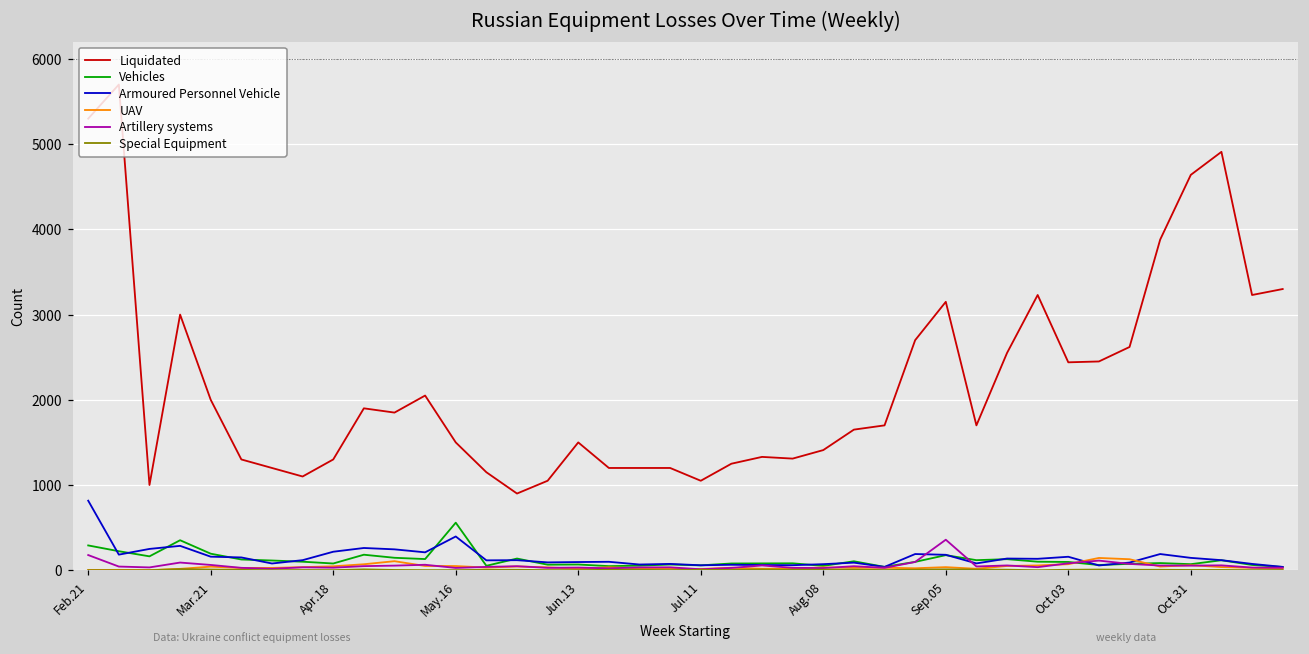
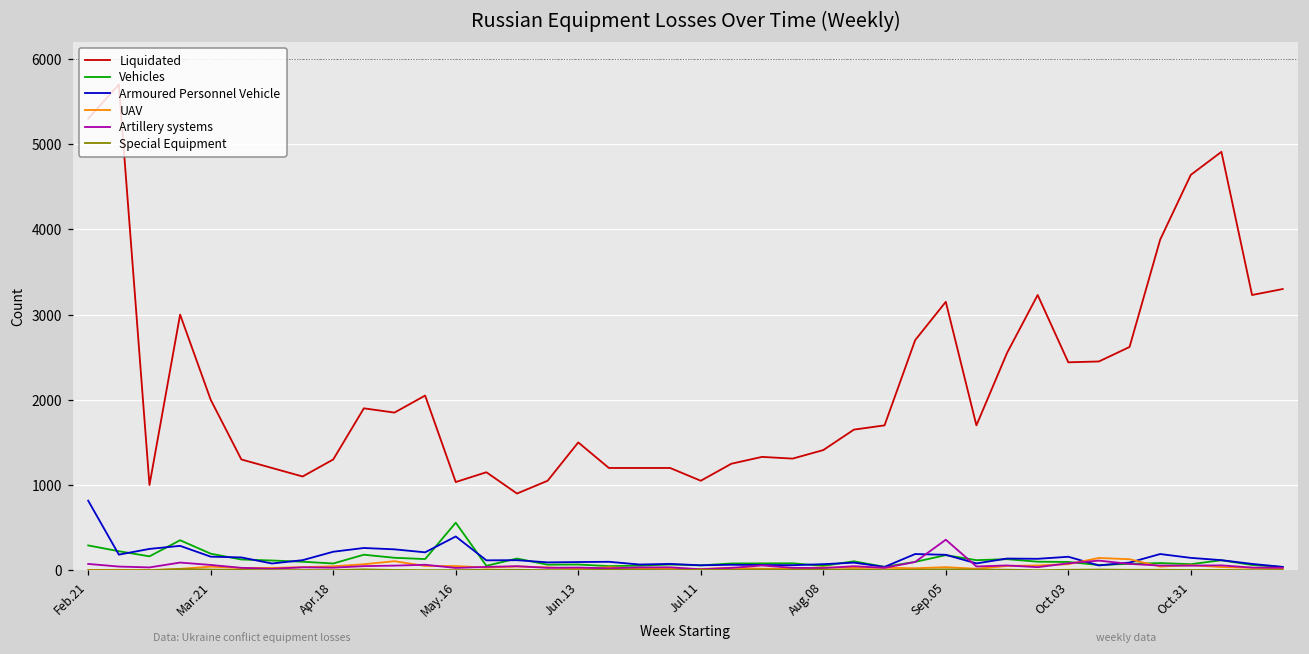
  {
    "Liquidated": {
      "Mar.21": 2000,
      "Apr.18": 1300,
-     "May.16": 1500,
+     "May.16": 1000,
      "Jun.13": 1500,
      "Jul.11": 1100,
      "Aug.08": 1400,
      "Sep.05": 3200,
      "Oct.03": 2400,
      "Oct.31": 4600
    },
    "Vehicles": {
      "Feb.21": 300,
      "Mar.21": 200,
      "Apr.18": 100,
      "May.16": 600
    },
    "Armoured Personnel Vehicle": {
      "Feb.21": 800,
      "Mar.21": 200,
      "Apr.18": 200,
      "May.16": 400,
      "Oct.03": 200,
      "Oct.31": 100
    },
    "Artillery systems": {
-     "Feb.21": 200,
+     "Feb.21": 100,
      "Sep.05": 400
    },
    "Special Equipment": {
      "Mar.21": 0,
      "Oct.03": 0,
      "Oct.31": 0
    }
  }
